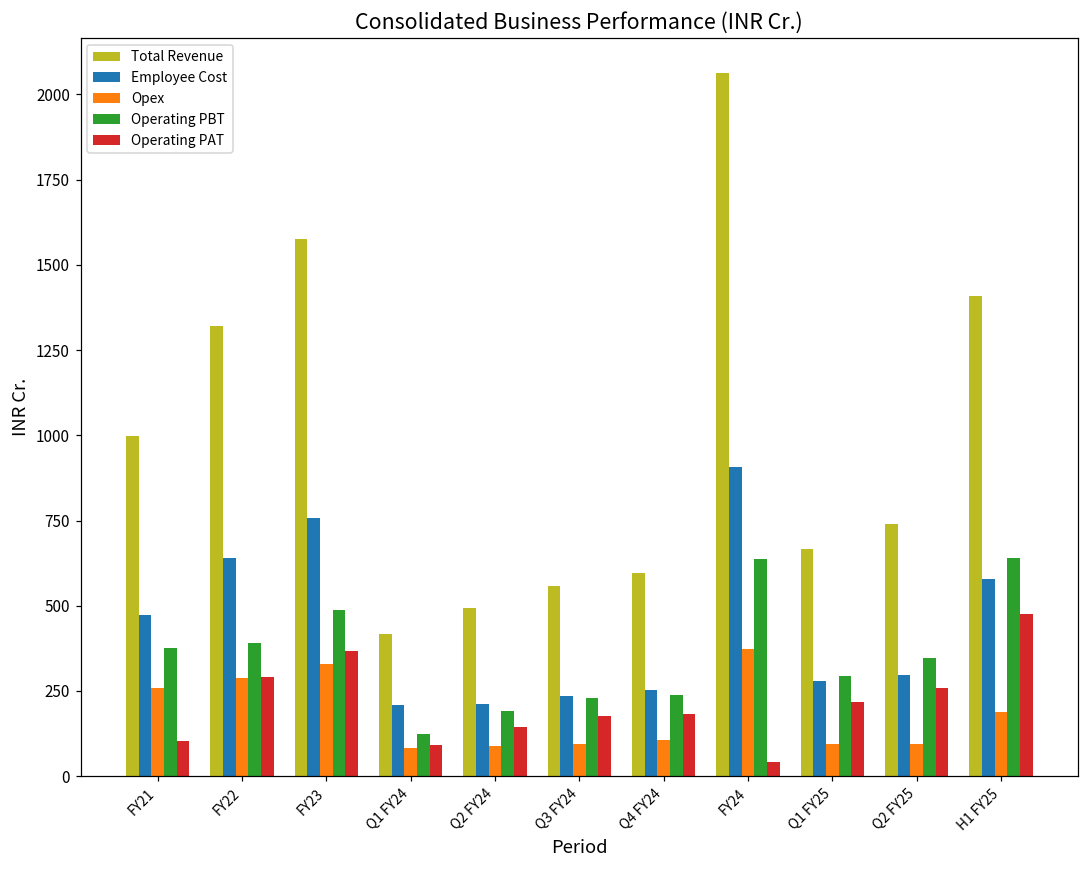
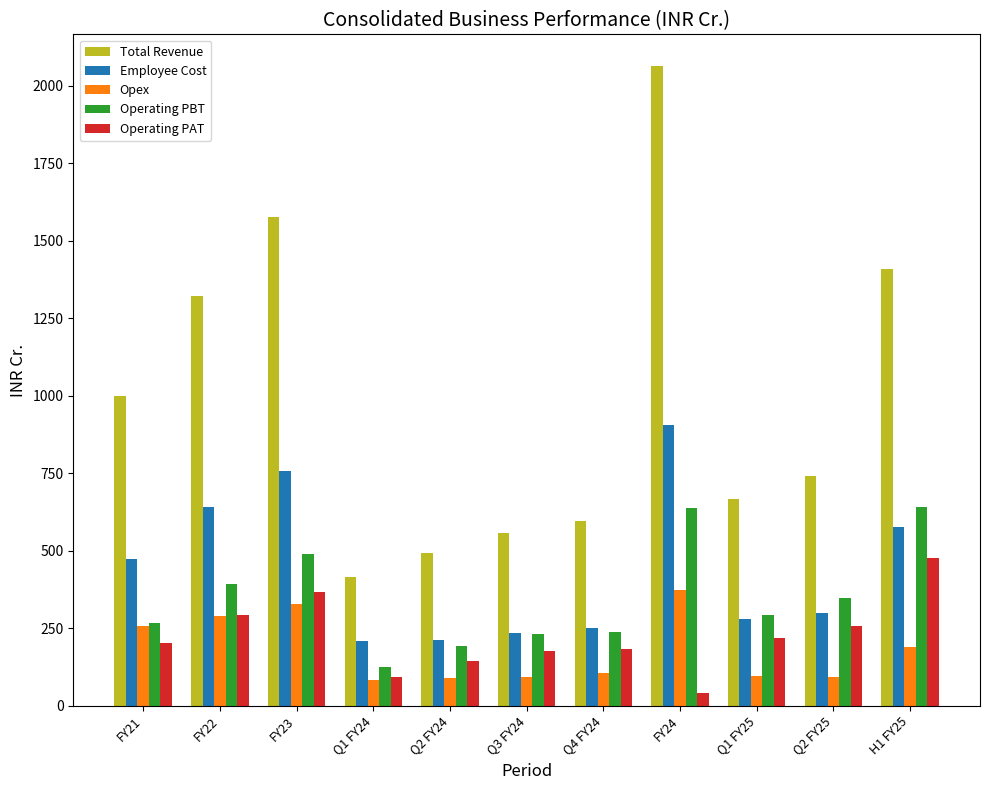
  {
    "Total Revenue": {
      "FY21": 1000,
      "FY22": 1320,
      "FY23": 1580,
      "Q1 FY24": 420,
      "Q2 FY24": 490,
      "Q3 FY24": 560,
      "Q4 FY24": 600,
      "FY24": 2060,
      "Q1 FY25": 670,
      "Q2 FY25": 740,
      "H1 FY25": 1410
    },
    "Employee Cost": {
      "FY21": 470,
      "FY22": 640,
      "FY23": 760,
      "Q1 FY24": 210,
      "Q2 FY24": 210,
      "Q3 FY24": 230,
      "Q4 FY24": 250,
      "FY24": 910,
      "Q1 FY25": 280,
      "Q2 FY25": 300,
      "H1 FY25": 580
    },
    "Opex": {
      "FY21": 260,
      "FY22": 290,
      "FY23": 330,
      "Q1 FY24": 80,
      "Q2 FY24": 90,
      "Q3 FY24": 90,
      "Q4 FY24": 110,
      "FY24": 370,
      "Q1 FY25": 90,
      "Q2 FY25": 90,
      "H1 FY25": 190
    },
    "Operating PBT": {
-     "FY21": 380,
+     "FY21": 270,
      "FY22": 390,
      "FY23": 490,
      "Q1 FY24": 120,
      "Q2 FY24": 190,
      "Q3 FY24": 230,
      "Q4 FY24": 240,
      "FY24": 640,
      "Q1 FY25": 290,
      "Q2 FY25": 350,
      "H1 FY25": 640
    },
    "Operating PAT": {
-     "FY21": 100,
+     "FY21": 200,
      "FY22": 290,
      "FY23": 370,
      "Q1 FY24": 90,
      "Q2 FY24": 140,
      "Q3 FY24": 180,
      "Q4 FY24": 180,
      "FY24": 40,
      "Q1 FY25": 220,
      "Q2 FY25": 260,
      "H1 FY25": 480
    }
  }
